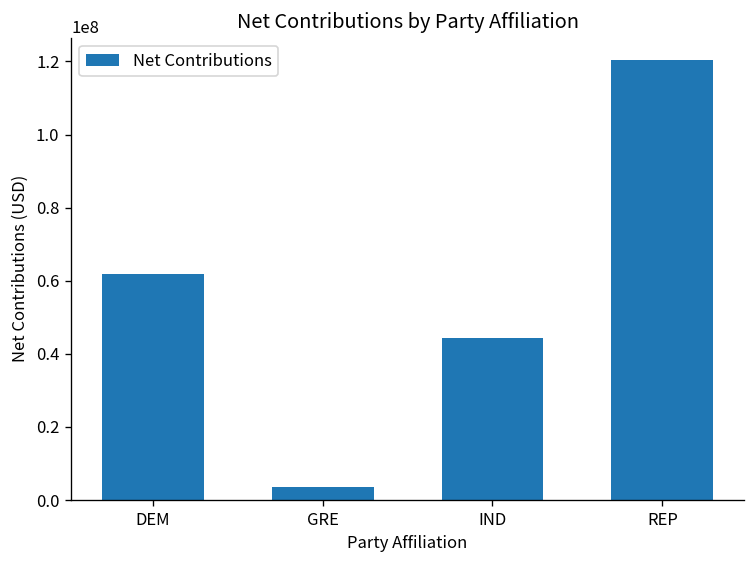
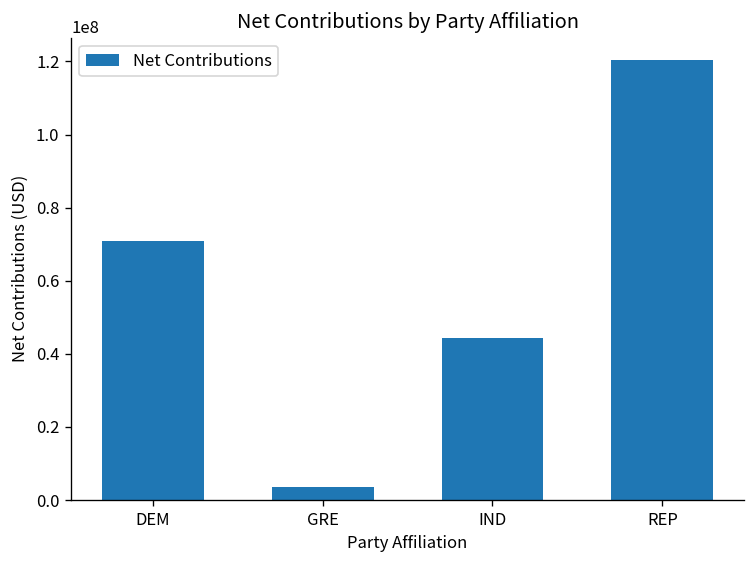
  {
-   "DEM": 62000000,
+   "DEM": 71000000,
    "GRE": 3000000,
    "IND": 44000000,
    "REP": 121000000
  }
